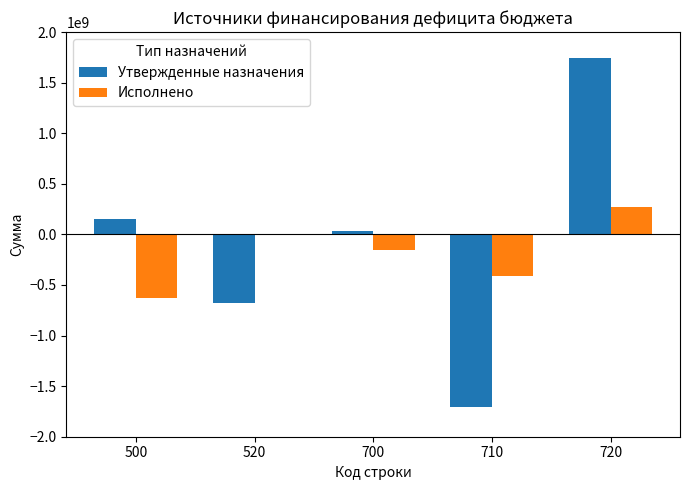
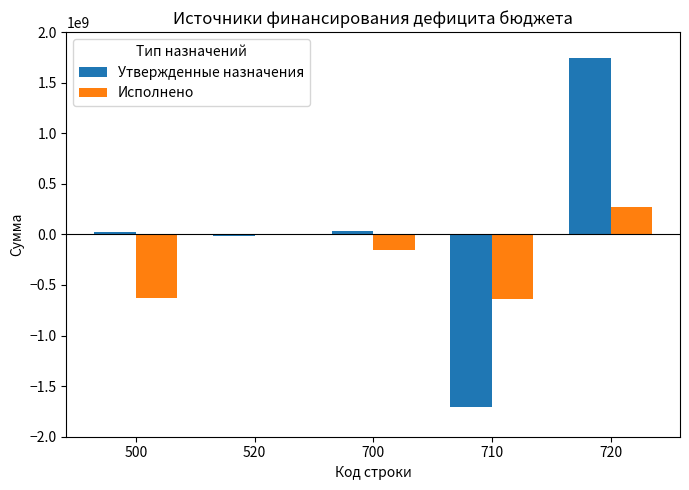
  {
    "Утвержденные назначения": {
-     "500": 150000000,
-     "520": -680000000,
+     "500": 20000000,
+     "520": -10000000,
      "700": 40000000,
      "710": -1700000000,
      "720": 1740000000
    },
    "Исполнено": {
      "500": -630000000,
      "520": 0,
      "700": -150000000,
-     "710": -410000000,
+     "710": -640000000,
      "720": 280000000
    }
  }
